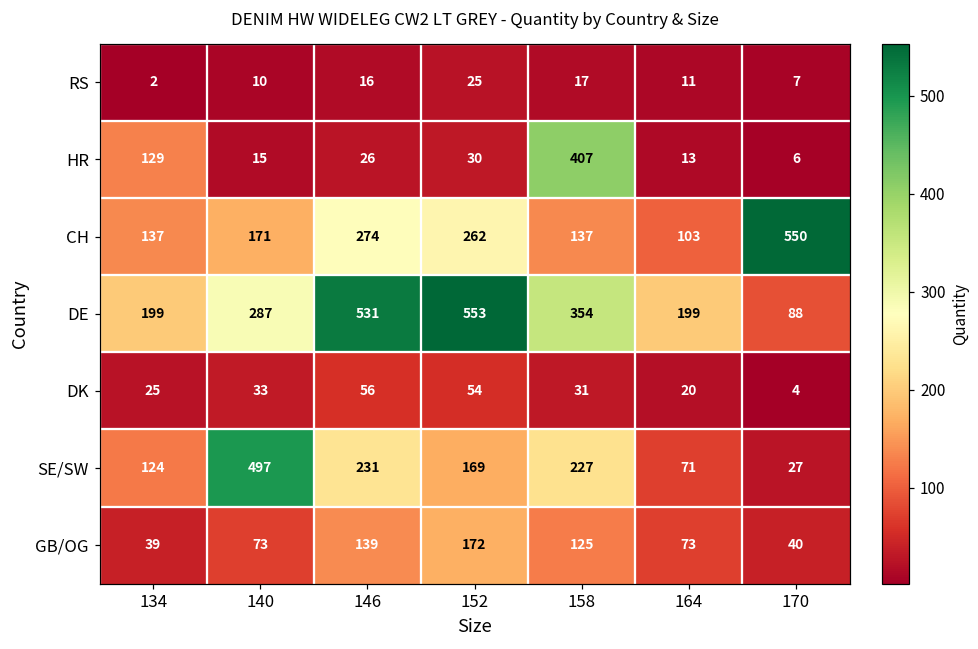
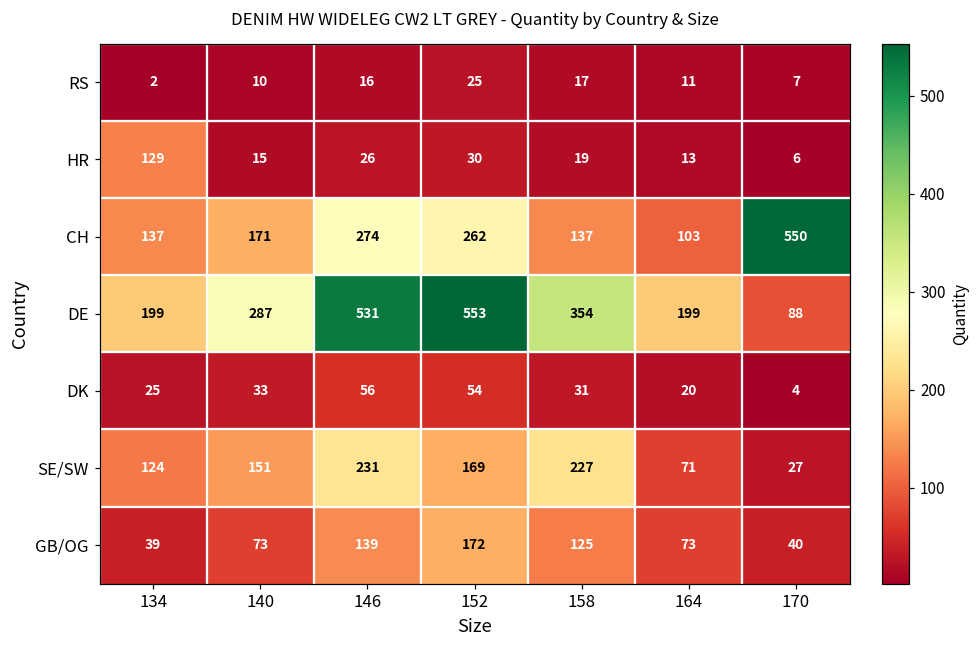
  {
    "RS": {
      "134": 2,
      "140": 10,
      "146": 16,
      "152": 25,
      "158": 17,
      "164": 11,
      "170": 7
    },
    "HR": {
      "134": 129,
      "140": 15,
      "146": 26,
      "152": 30,
-     "158": 407,
+     "158": 19,
      "164": 13,
      "170": 6
    },
    "CH": {
      "134": 137,
      "140": 171,
      "146": 274,
      "152": 262,
      "158": 137,
      "164": 103,
      "170": 550
    },
    "DE": {
      "134": 199,
      "140": 287,
      "146": 531,
      "152": 553,
      "158": 354,
      "164": 199,
      "170": 88
    },
    "DK": {
      "134": 25,
      "140": 33,
      "146": 56,
      "152": 54,
      "158": 31,
      "164": 20,
      "170": 4
    },
    "SE/SW": {
      "134": 124,
-     "140": 497,
+     "140": 151,
      "146": 231,
      "152": 169,
      "158": 227,
      "164": 71,
      "170": 27
    },
    "GB/OG": {
      "134": 39,
      "140": 73,
      "146": 139,
      "152": 172,
      "158": 125,
      "164": 73,
      "170": 40
    }
  }
